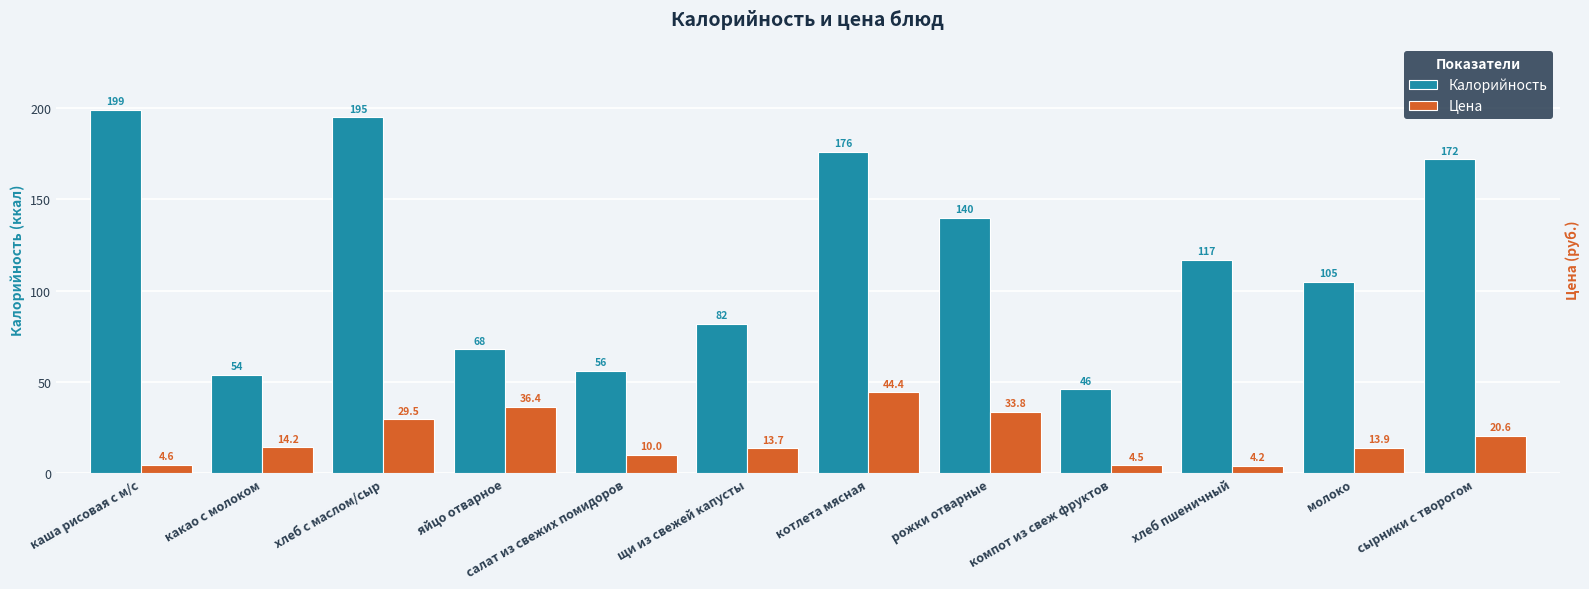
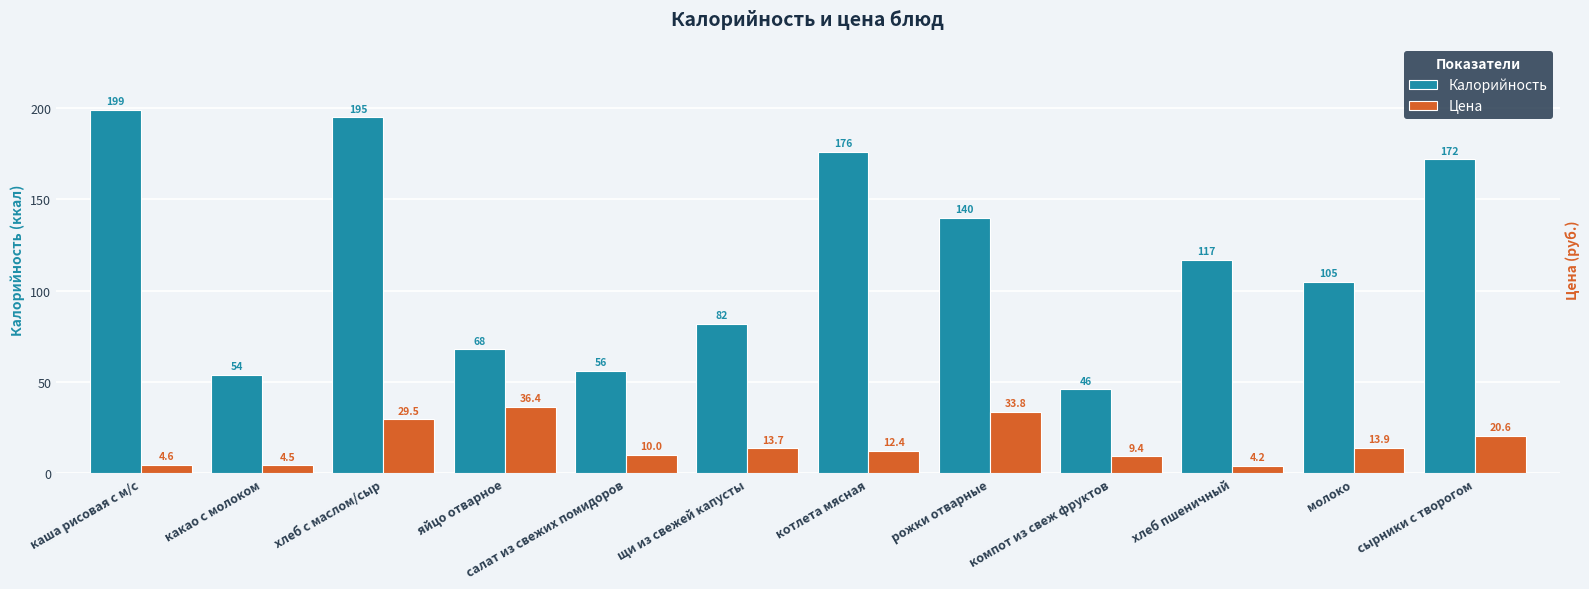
  {
    "Калорийность": {
      "каша рисовая с м/с": 199,
      "какао с молоком": 54,
      "хлеб с маслом/сыр": 195,
      "яйцо отварное": 68,
      "салат из свежих помидоров": 56,
      "щи из свежей капусты": 82,
      "котлета мясная": 176,
      "рожки отварные": 140,
      "компот из свеж фруктов": 46,
      "хлеб пшеничный": 117,
      "молоко": 105,
      "сырники с творогом": 172
    },
    "Цена": {
      "каша рисовая с м/с": 4.6,
-     "какао с молоком": 14.2,
+     "какао с молоком": 4.5,
      "хлеб с маслом/сыр": 29.5,
      "яйцо отварное": 36.4,
      "салат из свежих помидоров": 10.0,
      "щи из свежей капусты": 13.7,
-     "котлета мясная": 44.4,
+     "котлета мясная": 12.4,
      "рожки отварные": 33.8,
-     "компот из свеж фруктов": 4.5,
+     "компот из свеж фруктов": 9.4,
      "хлеб пшеничный": 4.2,
      "молоко": 13.9,
      "сырники с творогом": 20.6
    }
  }
